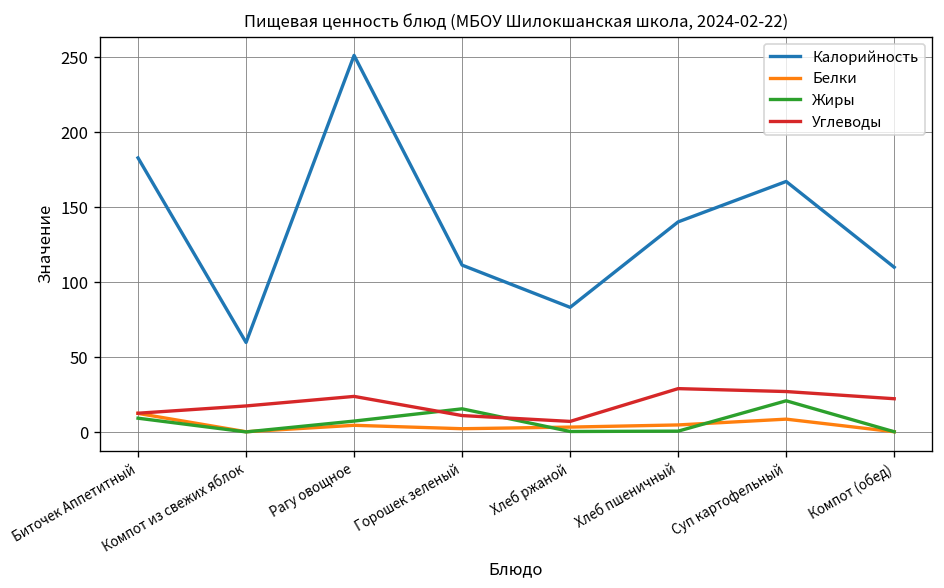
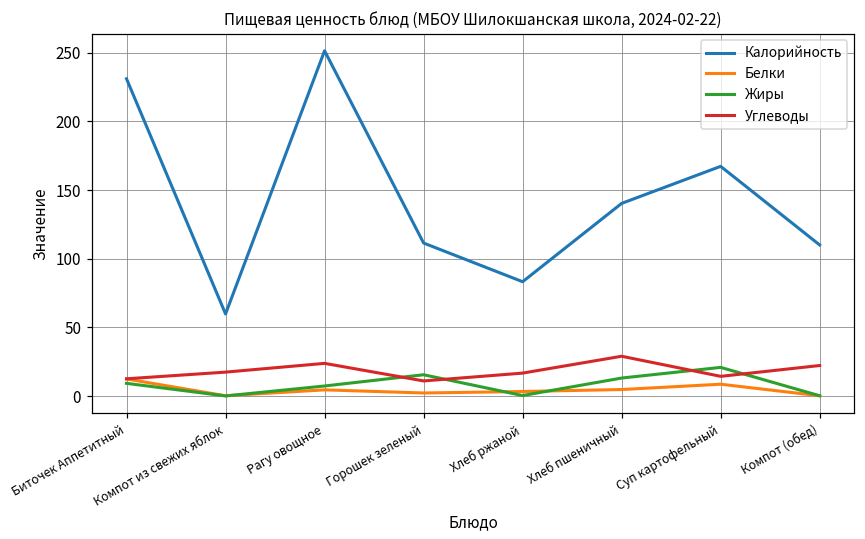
  {
    "Калорийность": {
-     "Биточек Аппетитный": 183,
+     "Биточек Аппетитный": 231,
      "Компот из свежих яблок": 60,
      "Рагу овощное": 251,
      "Горошек зеленый": 111,
      "Хлеб ржаной": 83,
      "Хлеб пшеничный": 140,
      "Суп картофельный": 167,
      "Компот (обед)": 110
    },
    "Белки": {
      "Рагу овощное": 5,
      "Горошек зеленый": 2,
      "Хлеб ржаной": 3,
      "Хлеб пшеничный": 5,
      "Суп картофельный": 9
    },
    "Жиры": {
      "Биточек Аппетитный": 9,
      "Рагу овощное": 7,
      "Горошек зеленый": 16,
      "Хлеб ржаной": 0,
-     "Хлеб пшеничный": 1,
+     "Хлеб пшеничный": 13,
      "Суп картофельный": 21
    },
    "Углеводы": {
      "Компот из свежих яблок": 17,
      "Рагу овощное": 24,
      "Горошек зеленый": 11,
-     "Хлеб ржаной": 7,
+     "Хлеб ржаной": 17,
      "Хлеб пшеничный": 29,
-     "Суп картофельный": 27,
+     "Суп картофельный": 14,
      "Компот (обед)": 22
    }
  }
